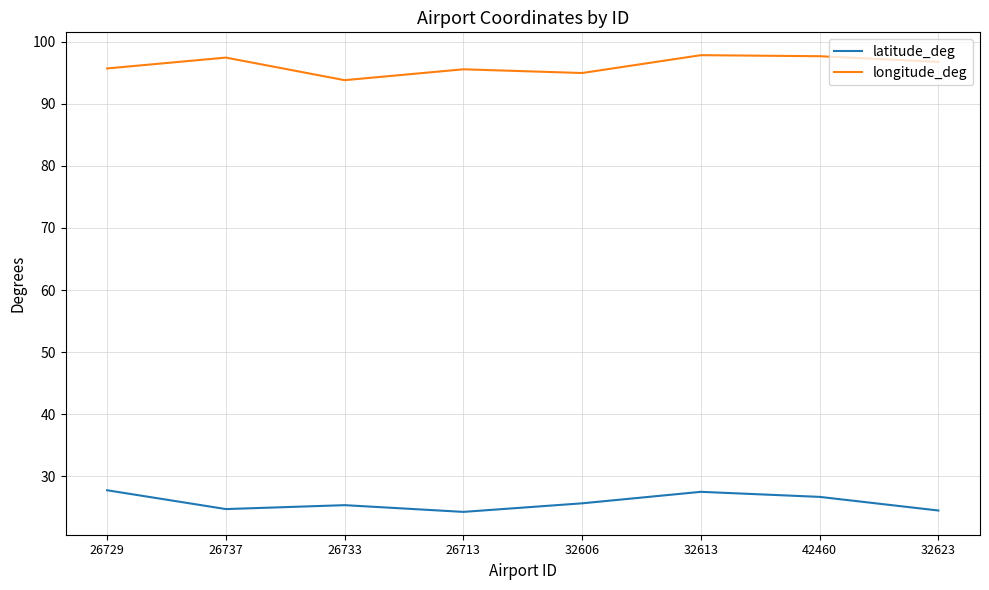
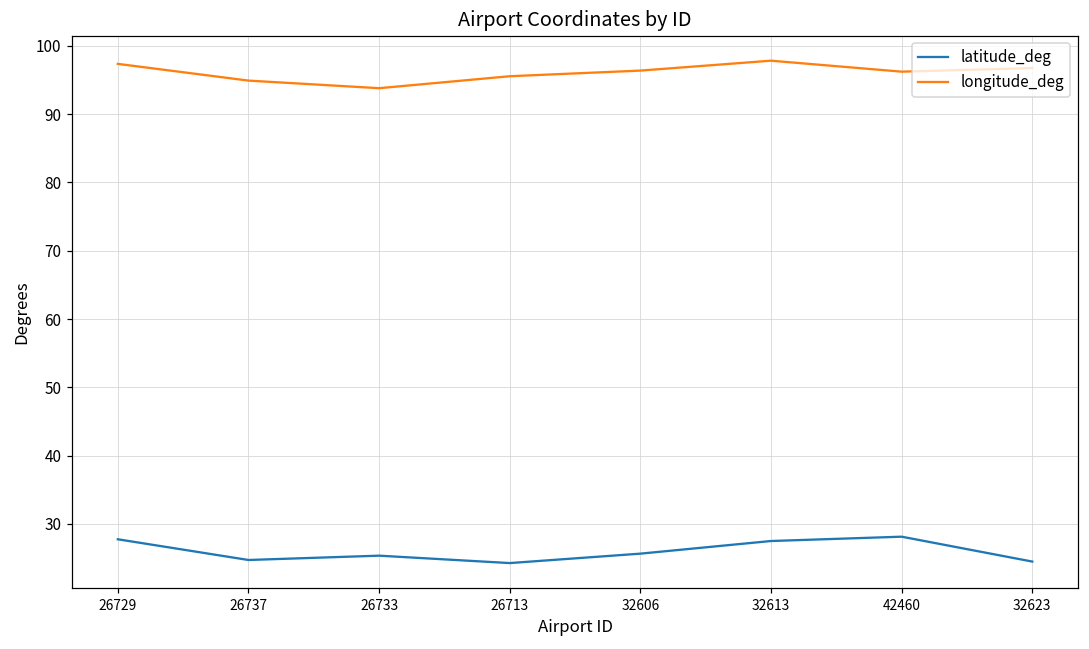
  {
    "latitude_deg": {
      "26729": 28,
      "26737": 25,
      "26733": 25,
      "26713": 24,
      "32606": 26,
      "32613": 28,
-     "42460": 27,
+     "42460": 28,
      "32623": 24
    },
    "longitude_deg": {
-     "26729": 96,
-     "26737": 97,
+     "26729": 97,
+     "26737": 95,
      "26733": 94,
      "26713": 96,
-     "32606": 95,
+     "32606": 96,
      "32613": 98,
-     "42460": 98
+     "42460": 96
    }
  }
